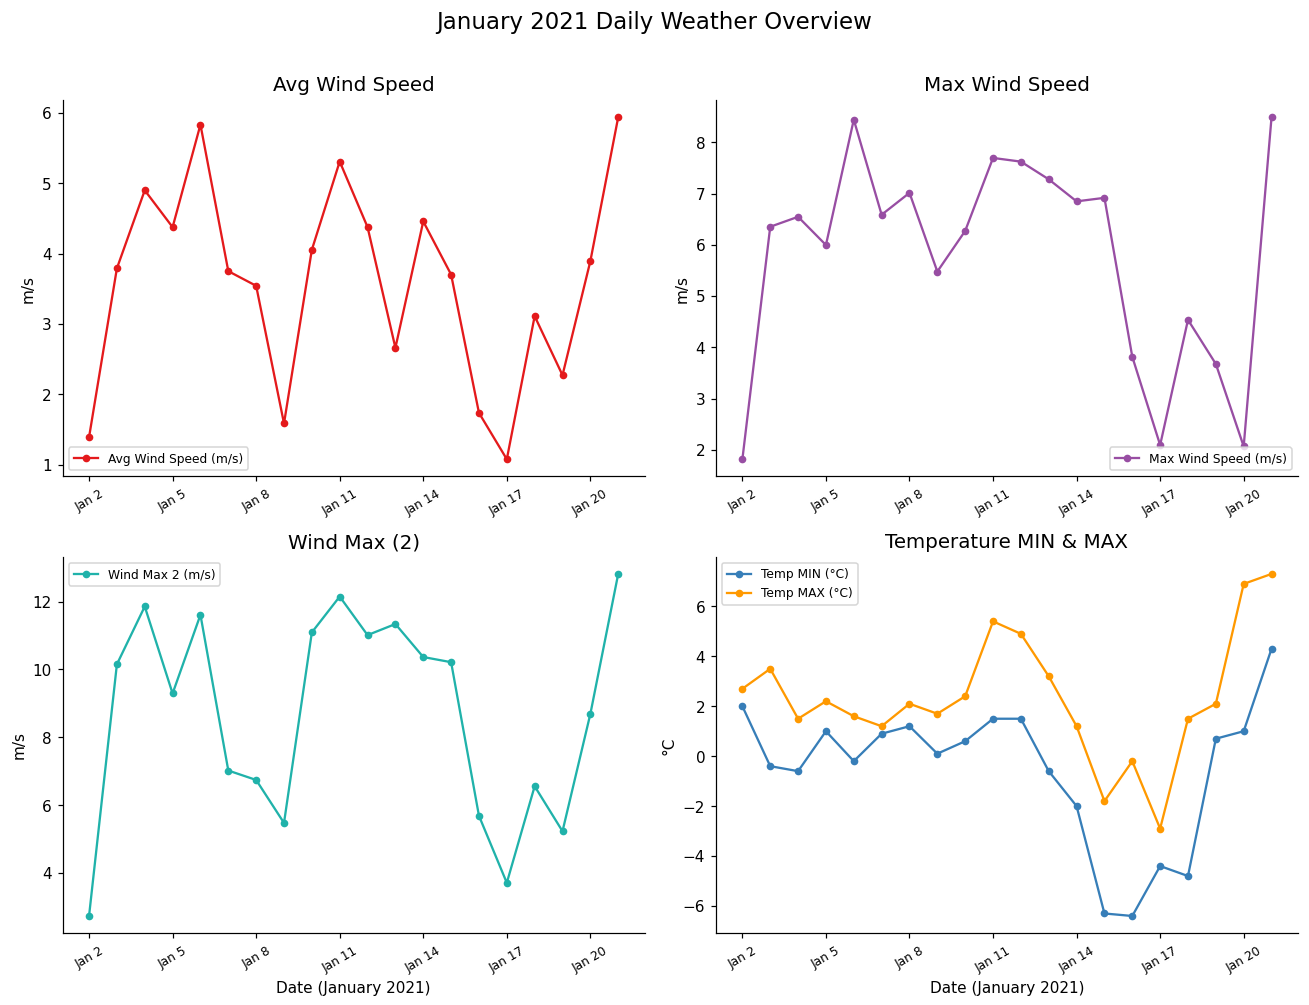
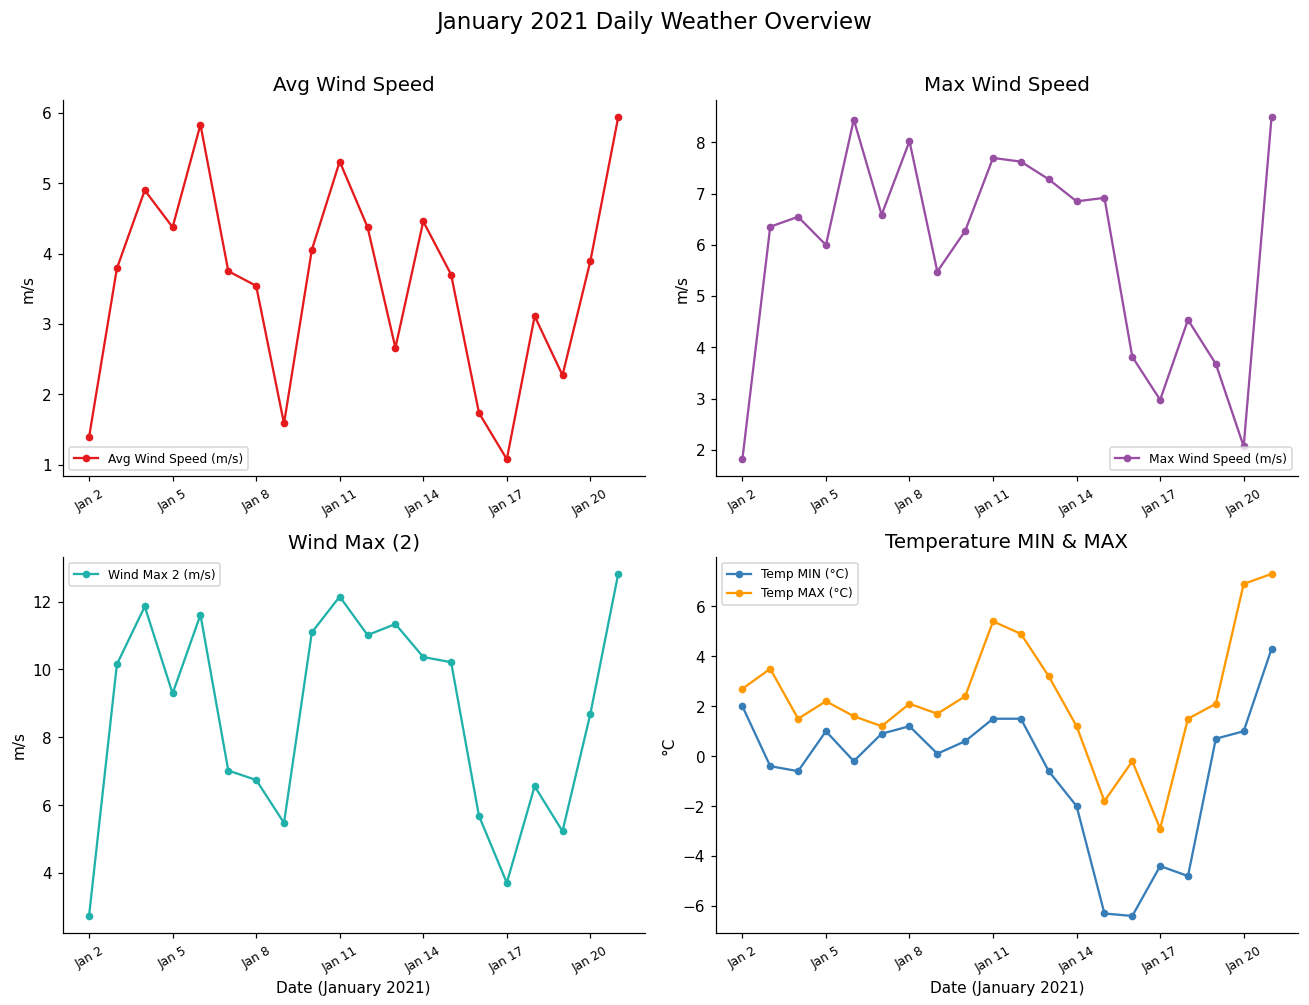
  {
    "Avg Wind Speed": {
      "Jan 2": 1.4,
      "Jan 5": 4.4,
      "Jan 8": 3.5,
      "Jan 11": 5.3,
      "Jan 14": 4.5,
      "Jan 17": 1.1,
      "Jan 20": 3.9
    },
    "Max Wind Speed": {
      "Jan 2": 1.8,
      "Jan 5": 6.0,
-     "Jan 8": 7.0,
+     "Jan 8": 8.0,
      "Jan 11": 7.7,
      "Jan 14": 6.8,
-     "Jan 17": 2.1,
+     "Jan 17": 3.0,
      "Jan 20": 2.1
    },
    "Wind Max (2)": {
      "Jan 2": 2.7,
      "Jan 5": 9.3,
      "Jan 8": 6.7,
      "Jan 11": 12.1,
      "Jan 14": 10.4,
      "Jan 17": 3.7,
      "Jan 20": 8.7
    },
    "Temperature MIN & MAX": {
      "Temp MIN (°C)": {
        "Jan 2": 2.0,
        "Jan 5": 1.0,
        "Jan 8": 1.2,
        "Jan 11": 1.5,
        "Jan 14": -2.0,
        "Jan 17": -4.4,
        "Jan 20": 1.0
      },
      "Temp MAX (°C)": {
        "Jan 2": 2.7,
        "Jan 5": 2.2,
        "Jan 8": 2.1,
        "Jan 11": 5.4,
        "Jan 14": 1.2,
        "Jan 17": -2.9,
        "Jan 20": 6.9
      }
    }
  }
